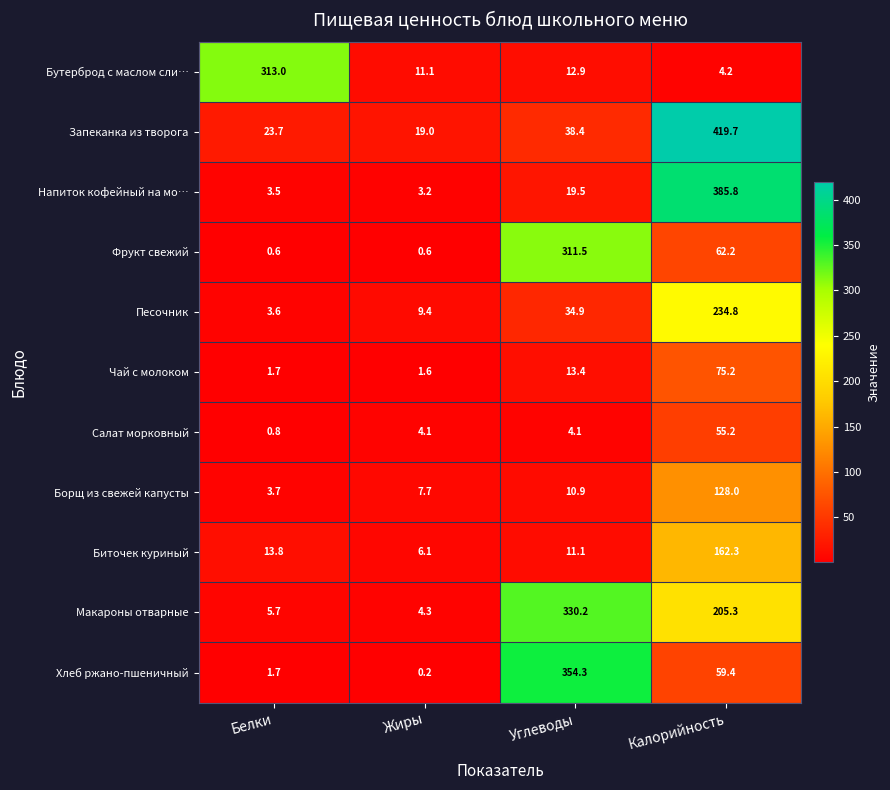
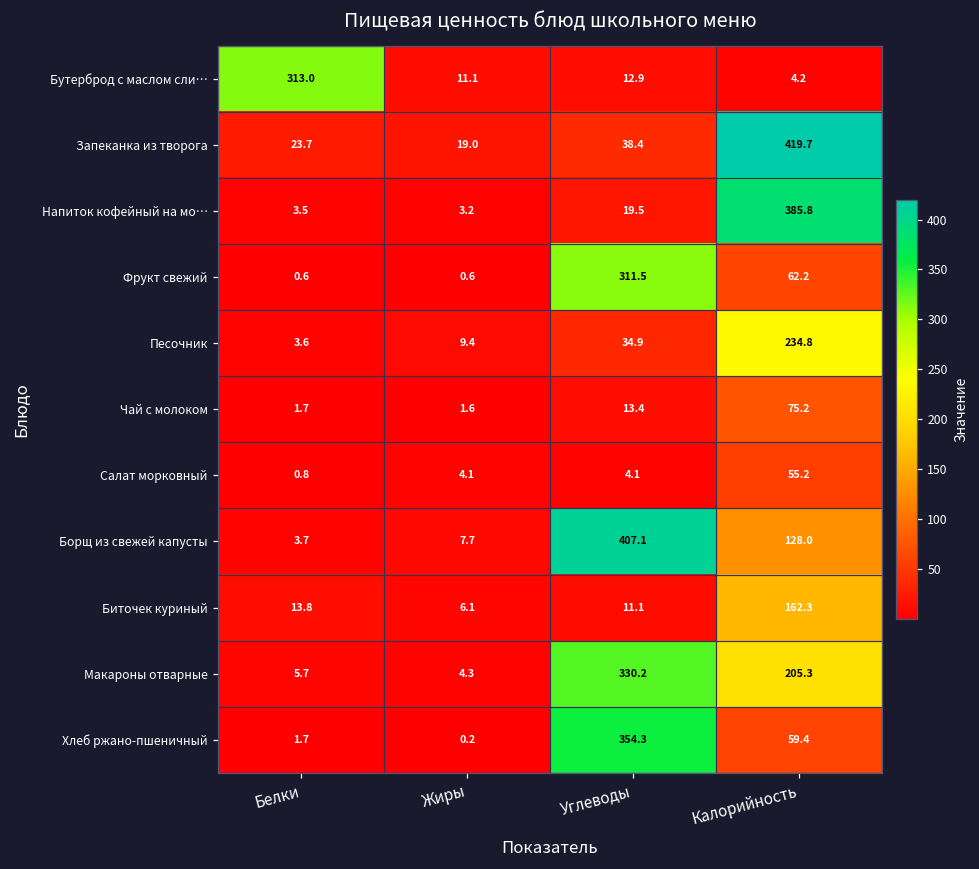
  {
    "Бутерброд с маслом сли…": {
      "Белки": 313.0,
      "Жиры": 11.1,
      "Углеводы": 12.9,
      "Калорийность": 4.2
    },
    "Запеканка из творога": {
      "Белки": 23.7,
      "Жиры": 19.0,
      "Углеводы": 38.4,
      "Калорийность": 419.7
    },
    "Напиток кофейный на мо…": {
      "Белки": 3.5,
      "Жиры": 3.2,
      "Углеводы": 19.5,
      "Калорийность": 385.8
    },
    "Фрукт свежий": {
      "Белки": 0.6,
      "Жиры": 0.6,
      "Углеводы": 311.5,
      "Калорийность": 62.2
    },
    "Песочник": {
      "Белки": 3.6,
      "Жиры": 9.4,
      "Углеводы": 34.9,
      "Калорийность": 234.8
    },
    "Чай с молоком": {
      "Белки": 1.7,
      "Жиры": 1.6,
      "Углеводы": 13.4,
      "Калорийность": 75.2
    },
    "Салат морковный": {
      "Белки": 0.8,
      "Жиры": 4.1,
      "Углеводы": 4.1,
      "Калорийность": 55.2
    },
    "Борщ из свежей капусты": {
      "Белки": 3.7,
      "Жиры": 7.7,
-     "Углеводы": 10.9,
+     "Углеводы": 407.1,
      "Калорийность": 128.0
    },
    "Биточек куриный": {
      "Белки": 13.8,
      "Жиры": 6.1,
      "Углеводы": 11.1,
      "Калорийность": 162.3
    },
    "Макароны отварные": {
      "Белки": 5.7,
      "Жиры": 4.3,
      "Углеводы": 330.2,
      "Калорийность": 205.3
    },
    "Хлеб ржано-пшеничный": {
      "Белки": 1.7,
      "Жиры": 0.2,
      "Углеводы": 354.3,
      "Калорийность": 59.4
    }
  }
